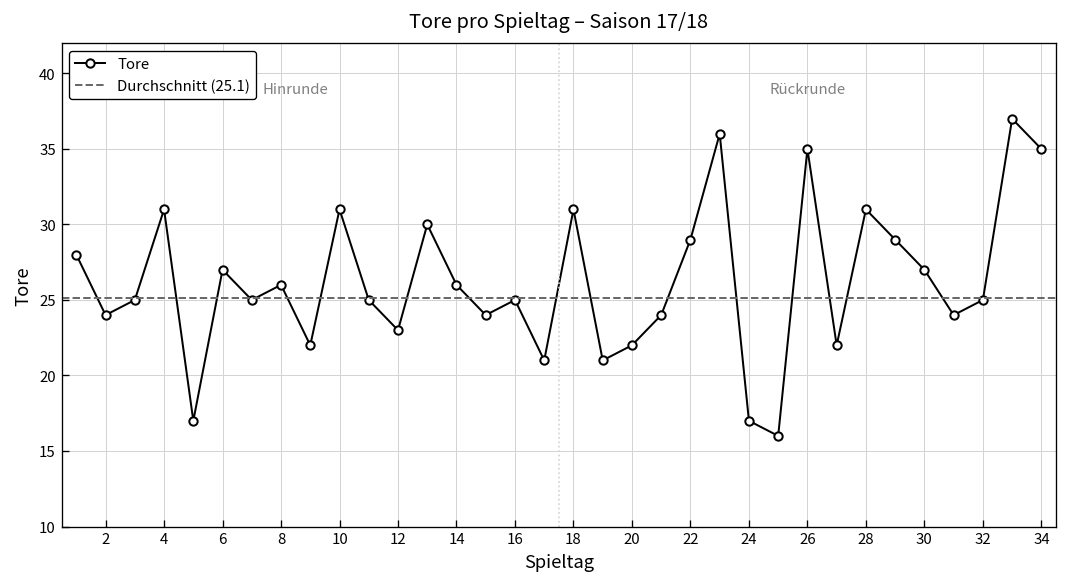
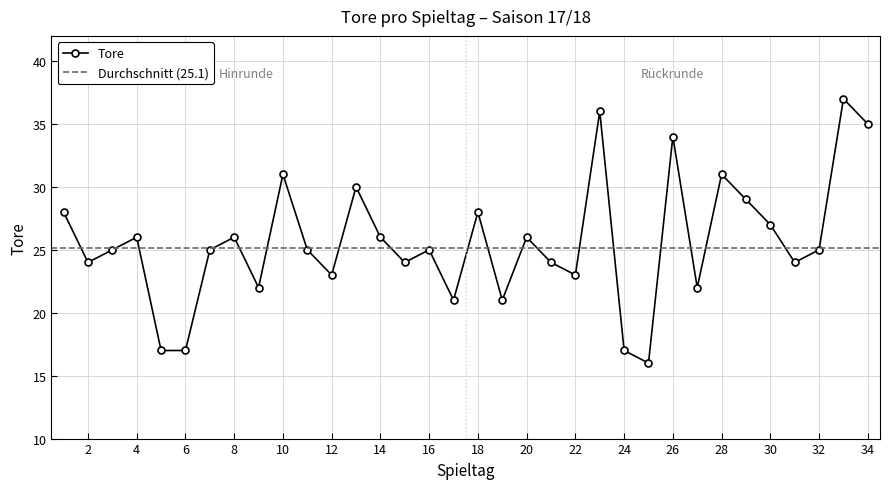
  {
    "2": 24,
-   "4": 31,
-   "6": 27,
+   "4": 26,
+   "6": 17,
    "8": 26,
    "10": 31,
    "12": 23,
    "14": 26,
    "16": 25,
-   "18": 31,
-   "20": 22,
-   "22": 29,
+   "18": 28,
+   "20": 26,
+   "22": 23,
    "24": 17,
-   "26": 35,
+   "26": 34,
    "28": 31,
    "30": 27,
    "32": 25,
    "34": 35
  }
